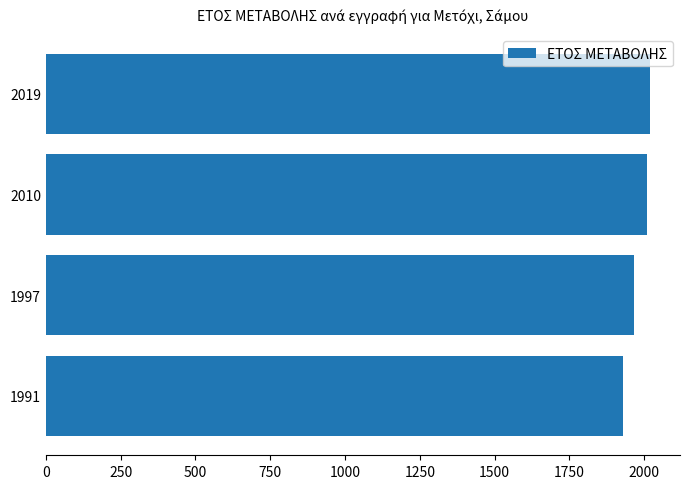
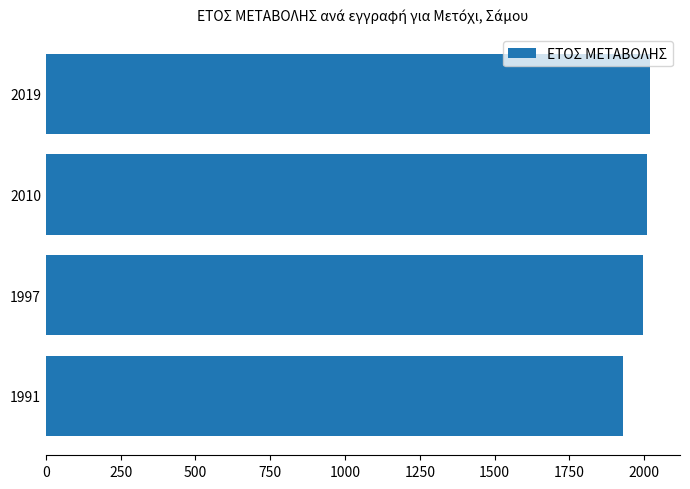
  {
    "2019": 2020,
    "2010": 2010,
-   "1997": 1970,
+   "1997": 2000,
    "1991": 1930
  }
